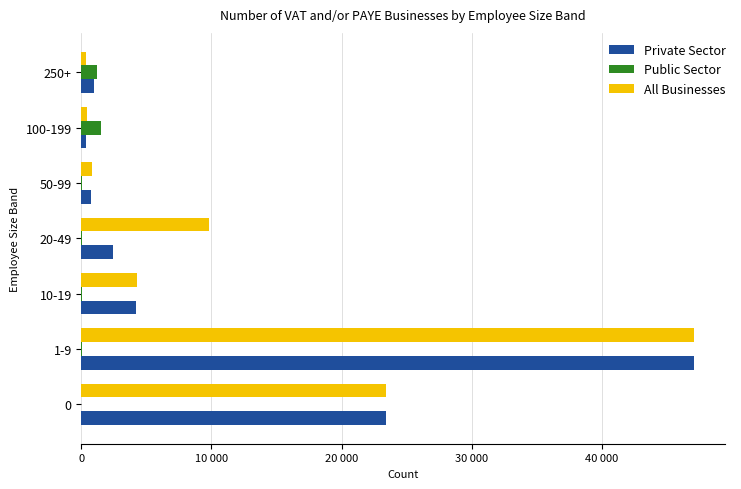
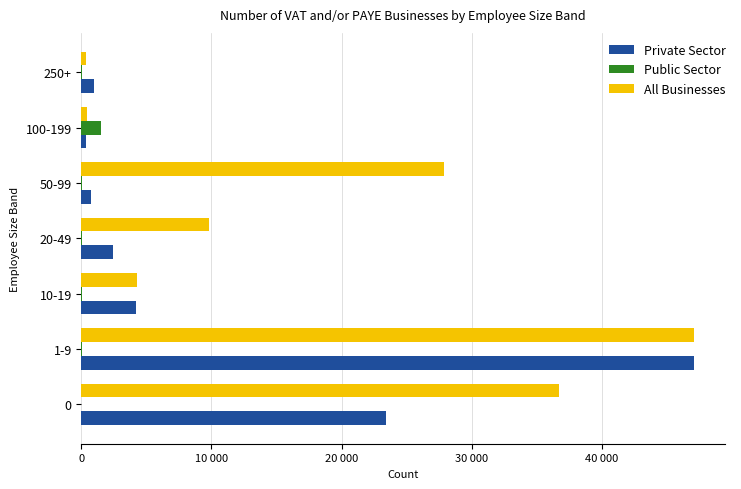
  {
    "Private Sector": {
      "250+": 1000,
      "100-199": 400,
      "50-99": 800,
      "20-49": 2400,
      "10-19": 4200,
      "1-9": 47100,
      "0": 23400
    },
    "Public Sector": {
-     "250+": 1200,
+     "250+": 100,
      "100-199": 1500,
      "0": 0
    },
    "All Businesses": {
      "250+": 300,
      "100-199": 400,
-     "50-99": 800,
+     "50-99": 27900,
      "20-49": 9800,
      "10-19": 4300,
      "1-9": 47100,
-     "0": 23400
+     "0": 36700
    }
  }
